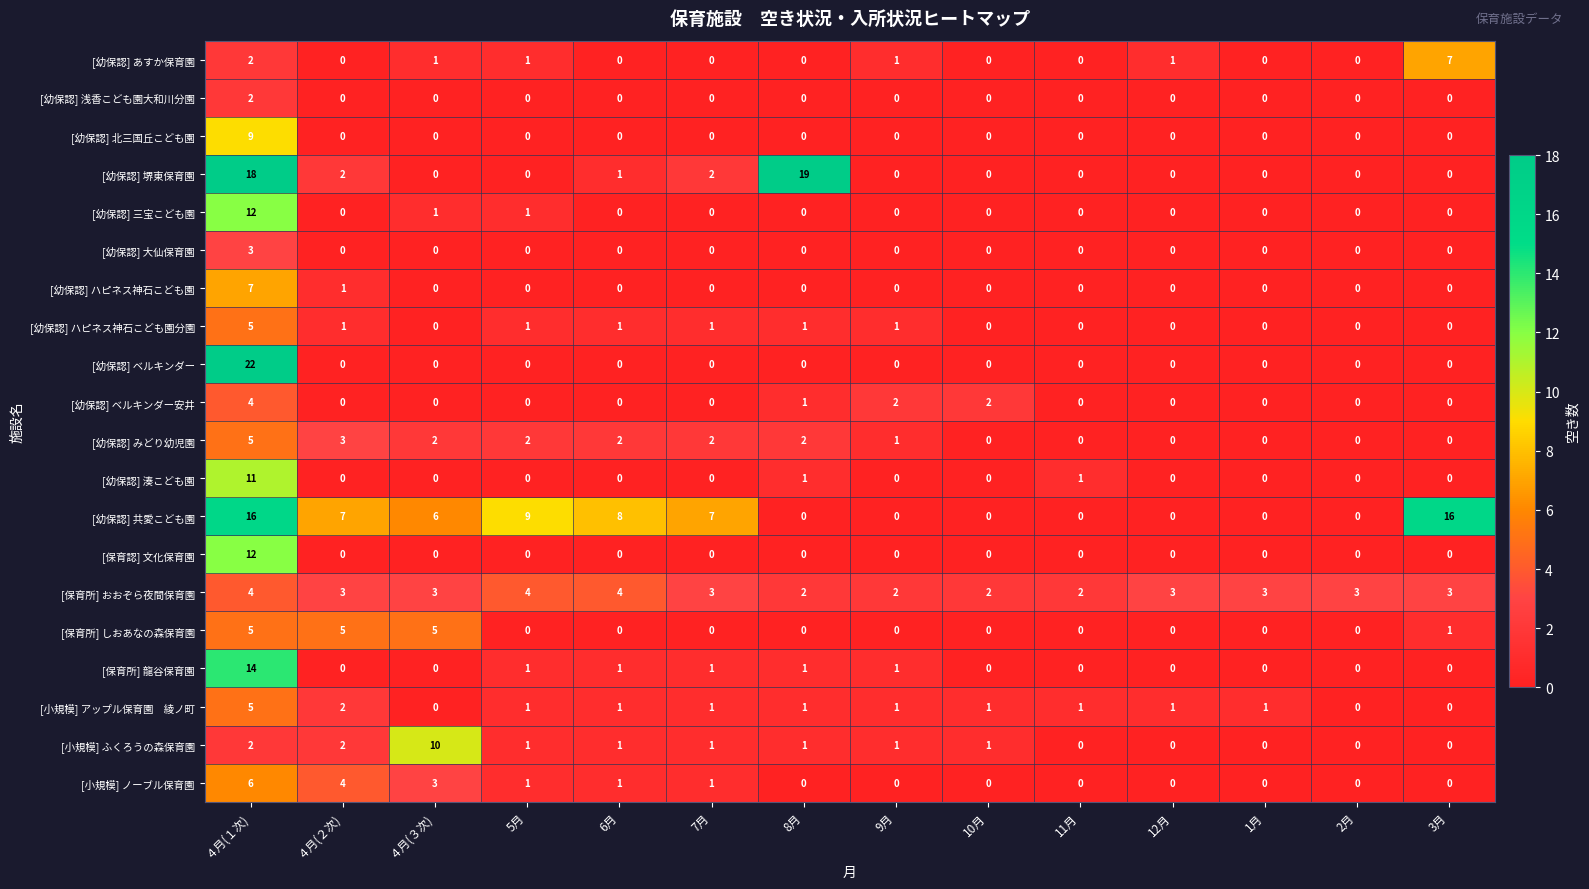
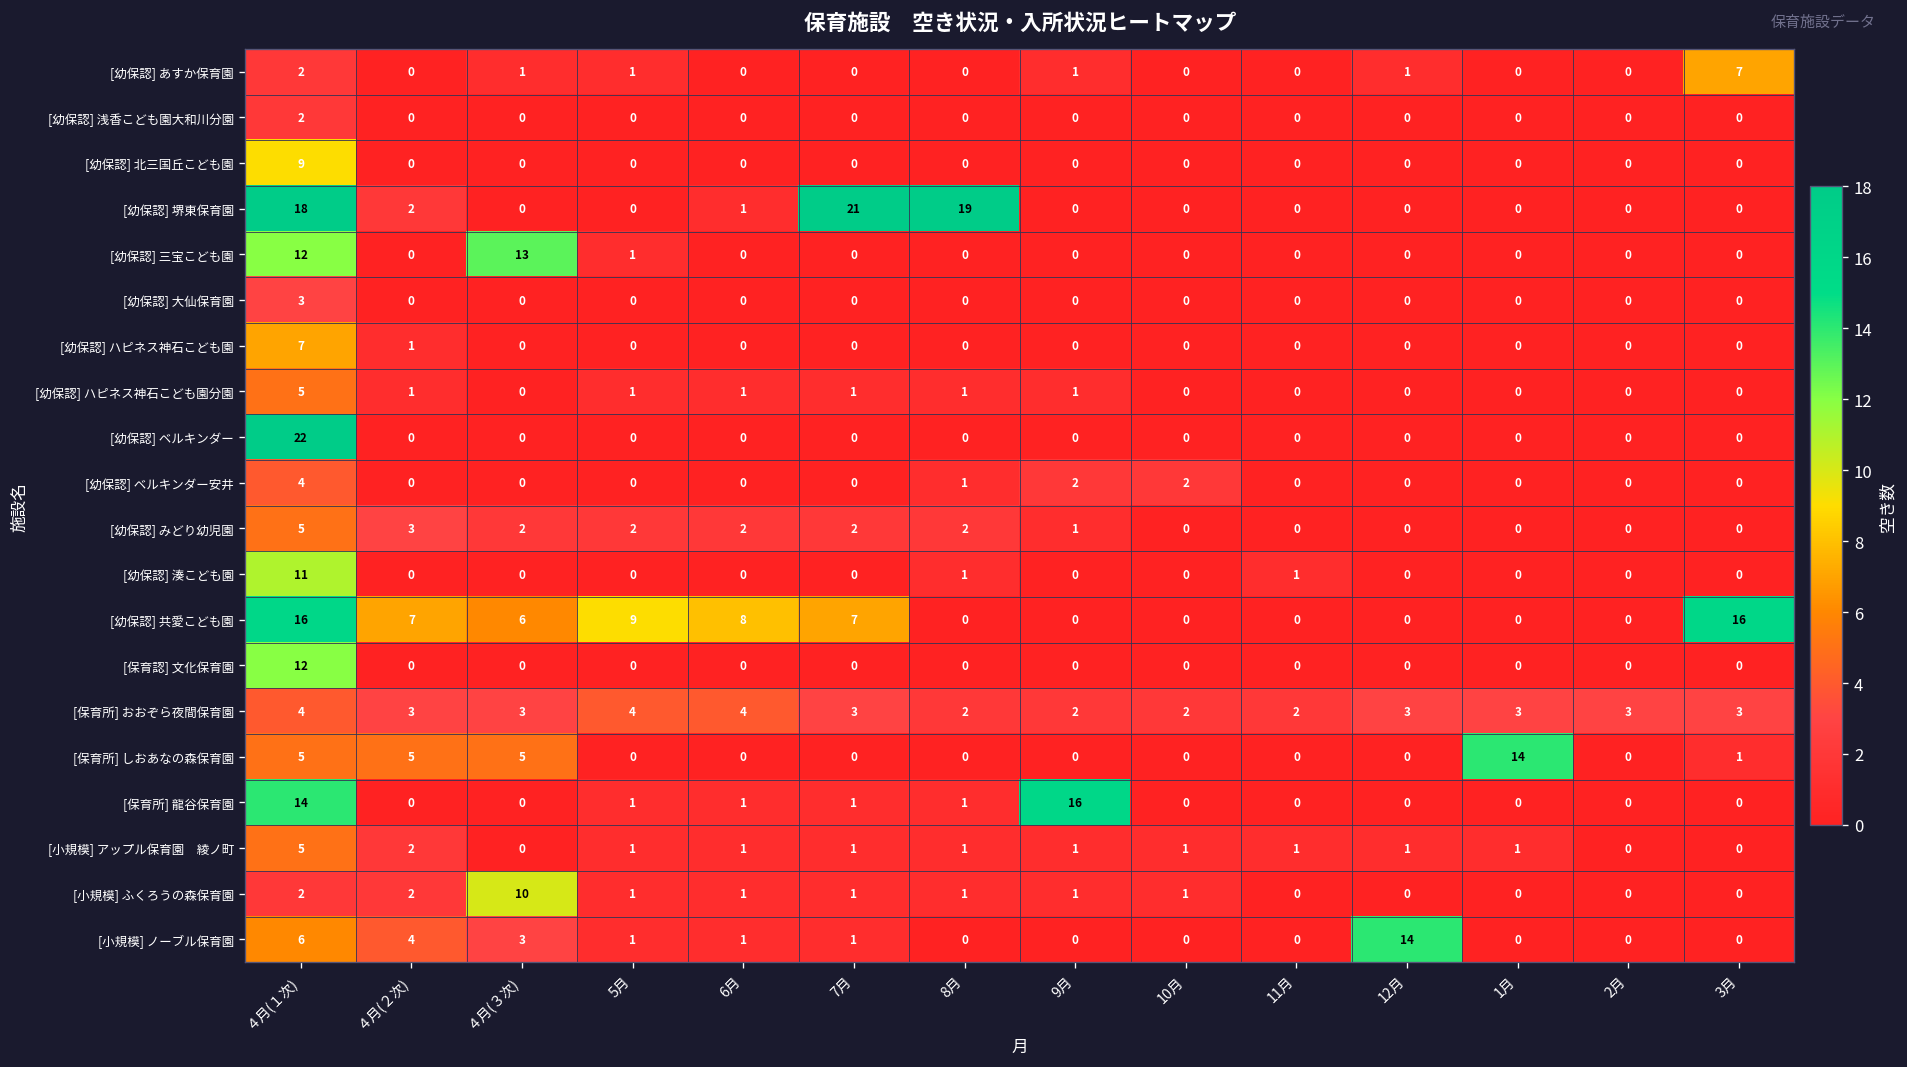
  {
    "[幼保認] 堺東保育園": {
      "４月(１次)": 18,
      "４月(２次)": 2,
      "４月(３次)": 0,
      "5月": 0,
      "6月": 1,
-     "7月": 2,
+     "7月": 21,
      "8月": 19,
      "9月": 0,
      "10月": 0,
      "11月": 0,
      "12月": 0,
      "1月": 0,
      "2月": 0,
      "3月": 0
    },
    "[幼保認] 三宝こども園": {
      "４月(１次)": 12,
      "４月(２次)": 0,
-     "４月(３次)": 1,
+     "４月(３次)": 13,
      "5月": 1,
      "6月": 0,
      "7月": 0,
      "8月": 0,
      "9月": 0,
      "10月": 0,
      "11月": 0,
      "12月": 0,
      "1月": 0,
      "2月": 0,
      "3月": 0
    },
    "[保育所] しおあなの森保育園": {
      "４月(１次)": 5,
      "４月(２次)": 5,
      "４月(３次)": 5,
      "5月": 0,
      "6月": 0,
      "7月": 0,
      "8月": 0,
      "9月": 0,
      "10月": 0,
      "11月": 0,
      "12月": 0,
-     "1月": 0,
+     "1月": 14,
      "2月": 0,
      "3月": 1
    },
    "[保育所] 龍谷保育園": {
      "４月(１次)": 14,
      "４月(２次)": 0,
      "４月(３次)": 0,
      "5月": 1,
      "6月": 1,
      "7月": 1,
      "8月": 1,
-     "9月": 1,
+     "9月": 16,
      "10月": 0,
      "11月": 0,
      "12月": 0,
      "1月": 0,
      "2月": 0,
      "3月": 0
    },
    "[小規模] ノーブル保育園": {
      "４月(１次)": 6,
      "４月(２次)": 4,
      "４月(３次)": 3,
      "5月": 1,
      "6月": 1,
      "7月": 1,
      "8月": 0,
      "9月": 0,
      "10月": 0,
      "11月": 0,
-     "12月": 0,
+     "12月": 14,
      "1月": 0,
      "2月": 0,
      "3月": 0
    }
  }
